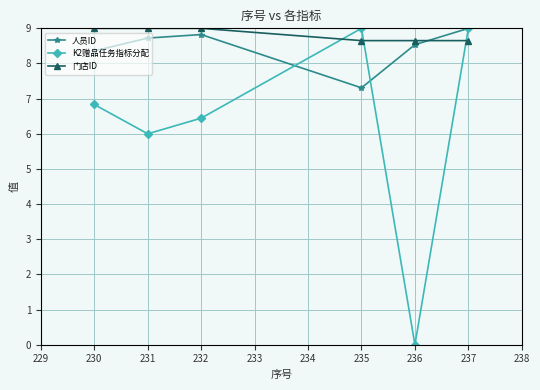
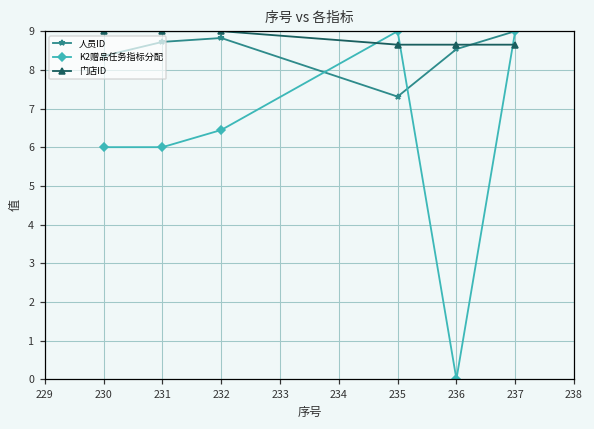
  {
    "人员ID": {
      "232": 8.8,
      "235": 7.3,
      "236": 8.5
    },
    "K2赠品任务指标分配": {
-     "230": 6.8,
+     "230": 6.0,
      "231": 6.0,
      "232": 6.4,
      "235": 9.0,
      "236": 0.0
    },
    "门店ID": {
      "230": 9.0,
      "231": 9.0,
      "232": 9.0,
      "235": 8.7,
      "236": 8.7,
      "237": 8.7
    }
  }
